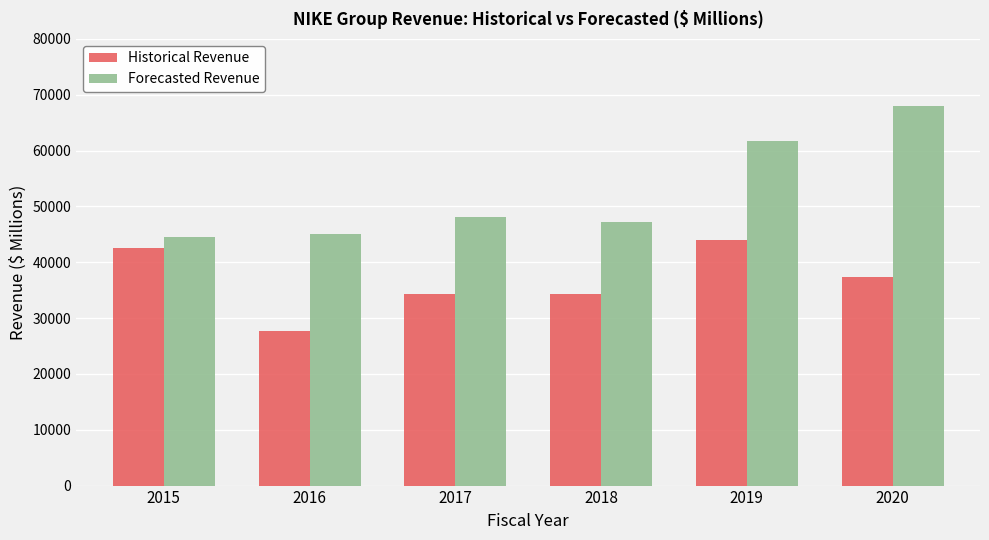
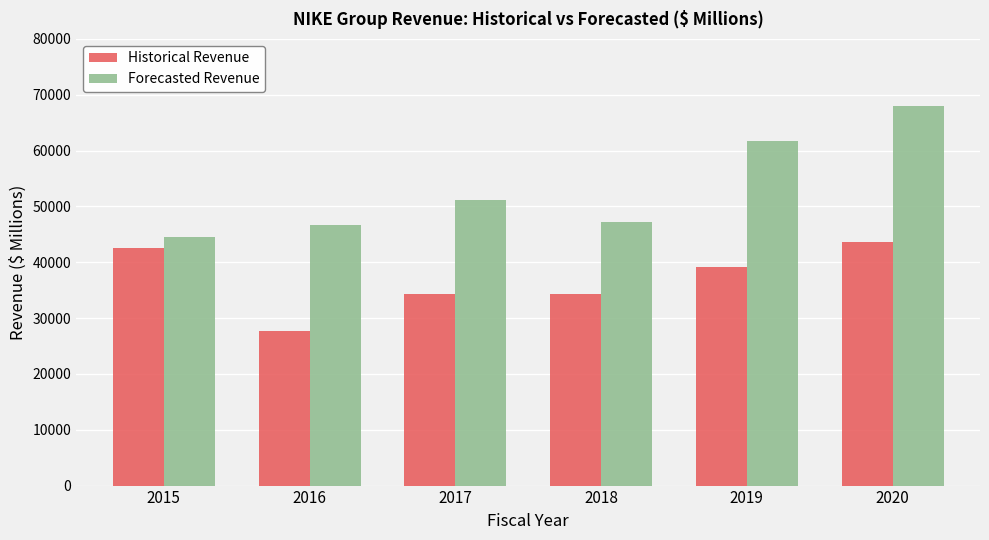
  {
    "Historical Revenue": {
      "2015": 43000,
      "2016": 28000,
      "2017": 34000,
      "2018": 34000,
-     "2019": 44000,
-     "2020": 37000
+     "2019": 39000,
+     "2020": 44000
    },
    "Forecasted Revenue": {
      "2015": 45000,
-     "2016": 45000,
-     "2017": 48000,
+     "2016": 47000,
+     "2017": 51000,
      "2018": 47000,
      "2019": 62000,
      "2020": 68000
    }
  }
